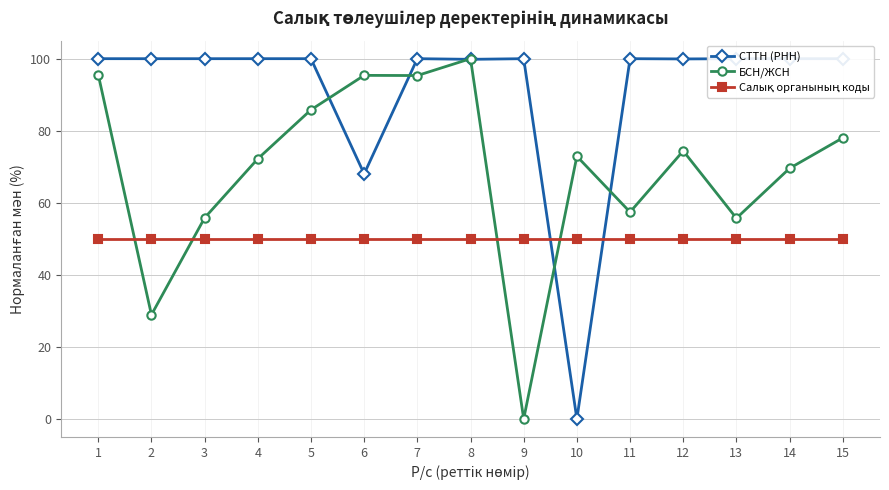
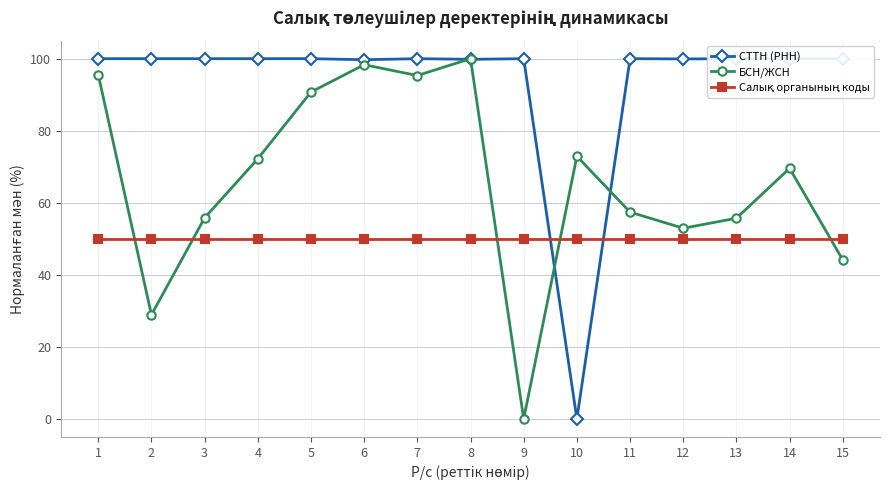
  {
    "СТТН (РНН)": {
      "1": 100,
      "2": 100,
      "3": 100,
      "4": 100,
      "5": 100,
-     "6": 68,
+     "6": 100,
      "7": 100,
      "9": 100,
      "10": 0,
      "11": 100,
      "12": 100
    },
    "БСН/ЖСН": {
      "1": 96,
      "2": 29,
      "3": 56,
      "4": 72,
-     "5": 86,
-     "6": 95,
+     "5": 91,
+     "6": 98,
      "7": 95,
      "9": 0,
      "10": 73,
      "11": 57,
-     "12": 74,
+     "12": 53,
      "13": 56,
      "14": 70,
-     "15": 78
+     "15": 44
    },
    "Салық органының коды": {
      "1": 50,
      "2": 50,
      "3": 50,
      "4": 50,
      "5": 50,
      "6": 50,
      "7": 50,
      "8": 50,
      "9": 50,
      "10": 50,
      "11": 50,
      "12": 50,
      "13": 50,
      "14": 50,
      "15": 50
    }
  }
